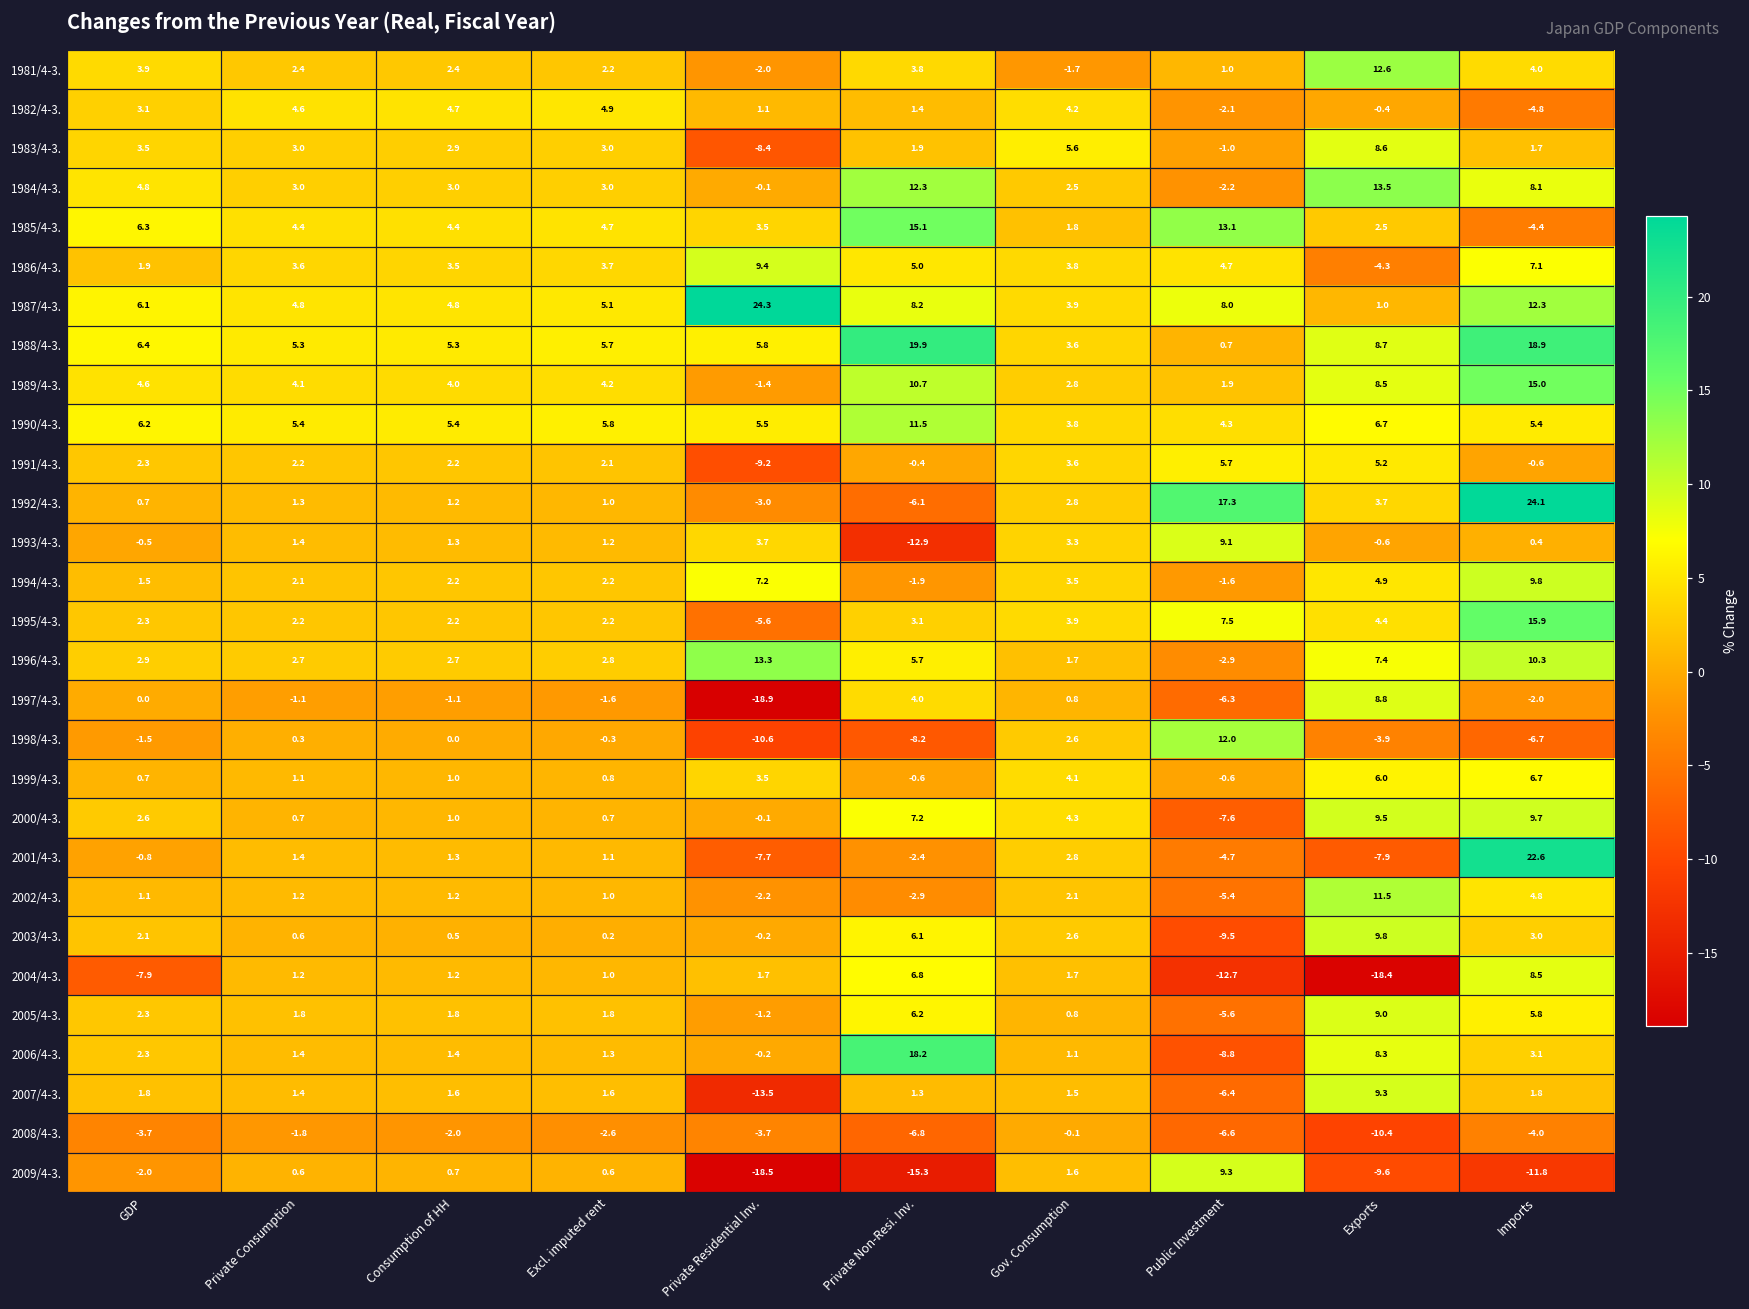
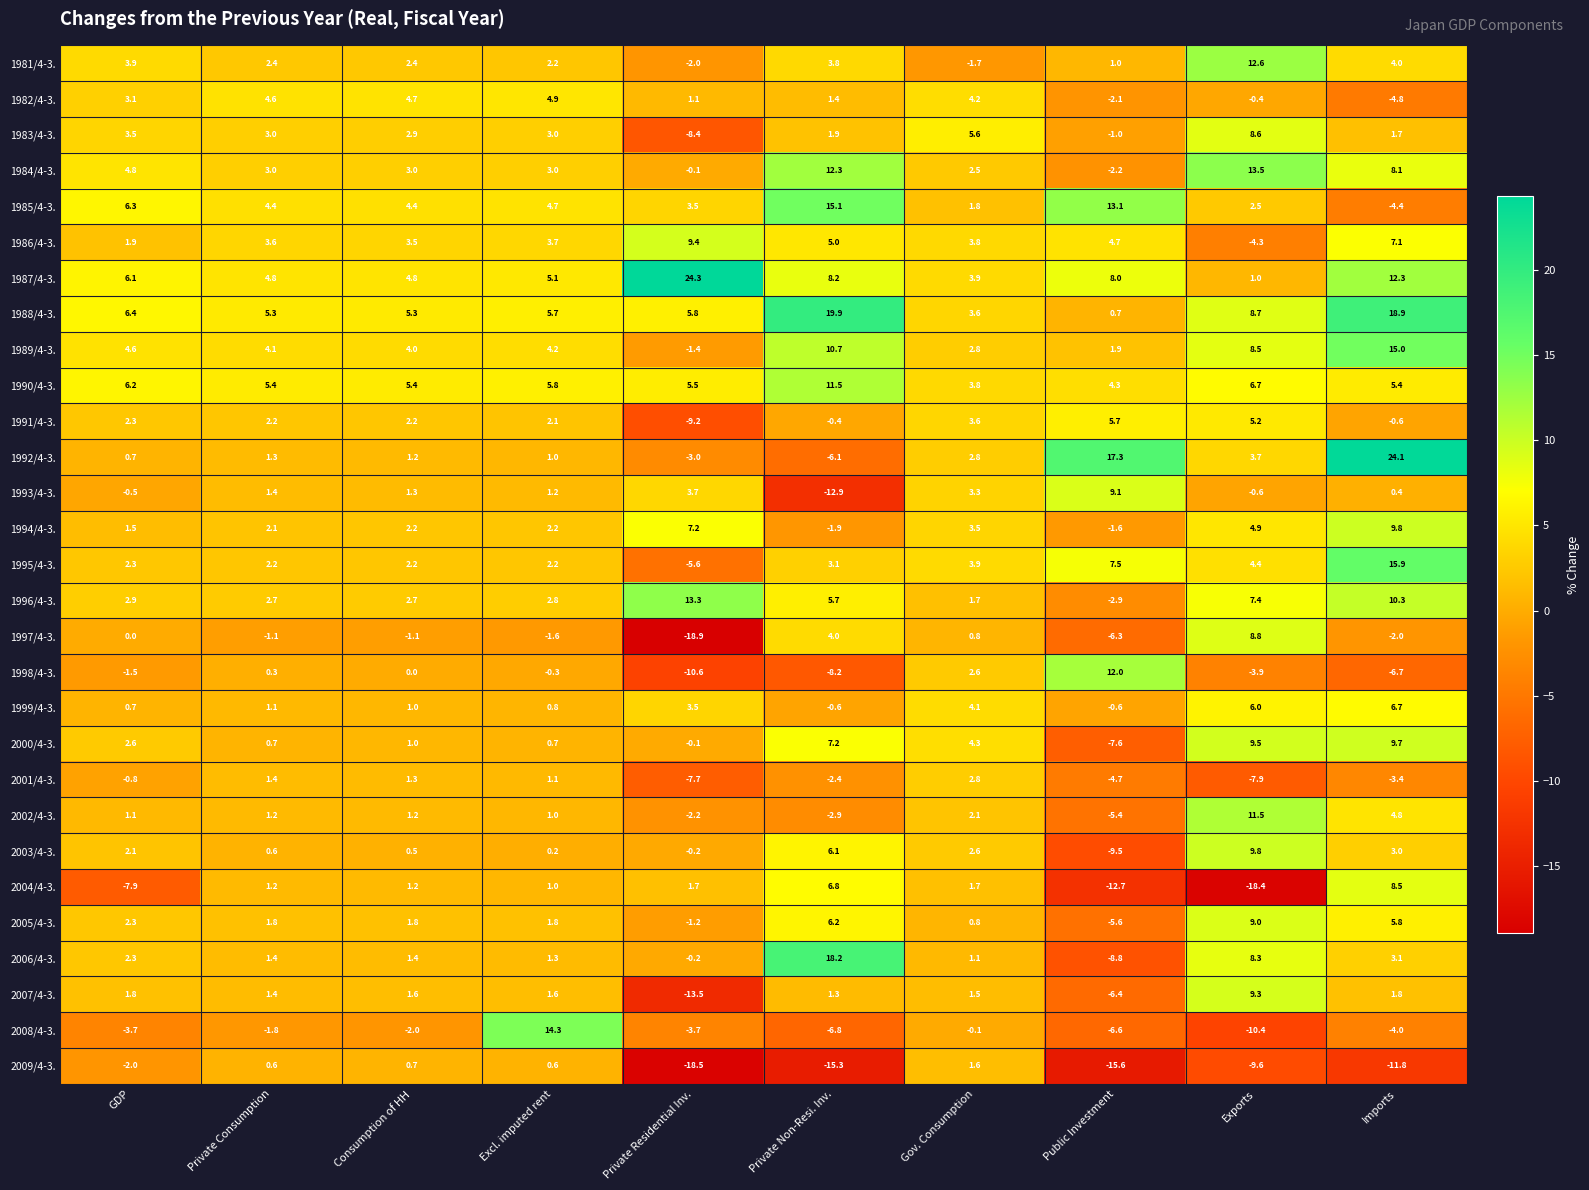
  {
    "2001/4-3.": {
      "GDP": -0.8,
      "Private Consumption": 1.4,
      "Consumption of HH": 1.3,
      "Excl. imputed rent": 1.1,
      "Private Residential Inv.": -7.7,
      "Private Non-Resi. Inv.": -2.4,
      "Gov. Consumption": 2.8,
      "Public Investment": -4.7,
      "Exports": -7.9,
-     "Imports": 22.6
+     "Imports": -3.4
    },
    "2008/4-3.": {
      "GDP": -3.7,
      "Private Consumption": -1.8,
      "Consumption of HH": -2.0,
-     "Excl. imputed rent": -2.6,
+     "Excl. imputed rent": 14.3,
      "Private Residential Inv.": -3.7,
      "Private Non-Resi. Inv.": -6.8,
      "Gov. Consumption": -0.1,
      "Public Investment": -6.6,
      "Exports": -10.4,
      "Imports": -4.0
    },
    "2009/4-3.": {
      "GDP": -2.0,
      "Private Consumption": 0.6,
      "Consumption of HH": 0.7,
      "Excl. imputed rent": 0.6,
      "Private Residential Inv.": -18.5,
      "Private Non-Resi. Inv.": -15.3,
      "Gov. Consumption": 1.6,
-     "Public Investment": 9.3,
+     "Public Investment": -15.6,
      "Exports": -9.6,
      "Imports": -11.8
    }
  }
